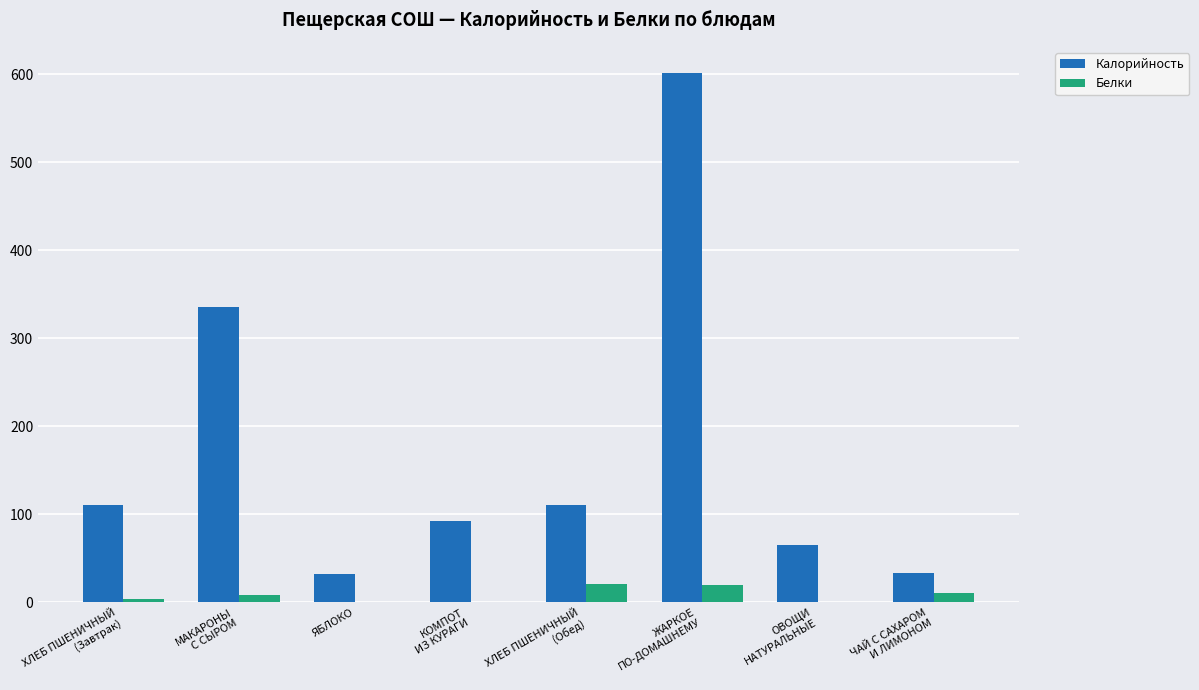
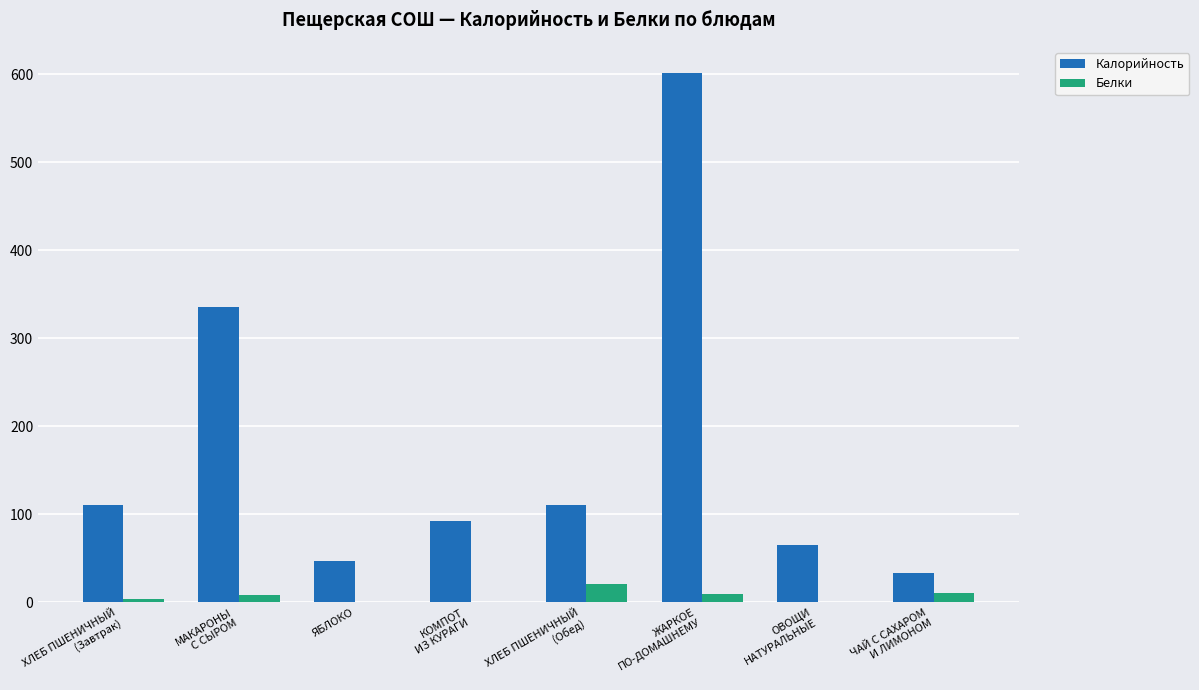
  {
    "Калорийность": {
      "ХЛЕБ ПШЕНИЧНЫЙ (Завтрак)": 110,
      "МАКАРОНЫ С СЫРОМ": 340,
-     "ЯБЛОКО": 30,
+     "ЯБЛОКО": 50,
      "КОМПОТ ИЗ КУРАГИ": 90,
      "ХЛЕБ ПШЕНИЧНЫЙ (Обед)": 110,
      "ЖАРКОЕ ПО-ДОМАШНЕМУ": 600,
      "ОВОЩИ НАТУРАЛЬНЫЕ": 70,
      "ЧАЙ С САХАРОМ И ЛИМОНОМ": 30
    },
    "Белки": {
      "ХЛЕБ ПШЕНИЧНЫЙ (Завтрак)": 0,
      "МАКАРОНЫ С СЫРОМ": 10,
      "ЯБЛОКО": 0,
      "ХЛЕБ ПШЕНИЧНЫЙ (Обед)": 20,
-     "ЖАРКОЕ ПО-ДОМАШНЕМУ": 20,
+     "ЖАРКОЕ ПО-ДОМАШНЕМУ": 10,
      "ЧАЙ С САХАРОМ И ЛИМОНОМ": 10
    }
  }
